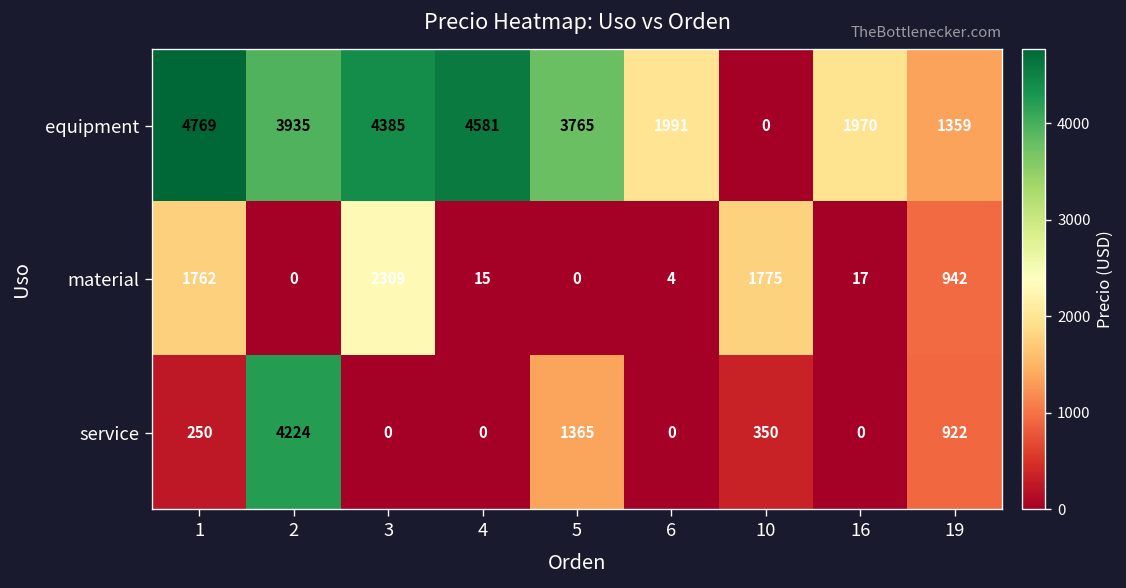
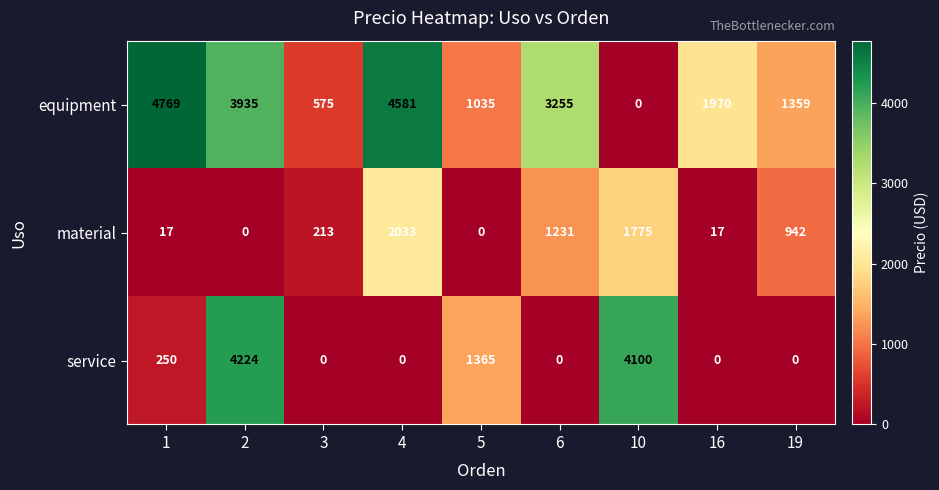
  {
    "equipment": {
      "1": 4769,
      "2": 3935,
-     "3": 4385,
+     "3": 575,
      "4": 4581,
-     "5": 3765,
-     "6": 1991,
+     "5": 1035,
+     "6": 3255,
      "10": 0,
      "16": 1970,
      "19": 1359
    },
    "material": {
-     "1": 1762,
+     "1": 17,
      "2": 0,
-     "3": 2309,
-     "4": 15,
+     "3": 213,
+     "4": 2033,
      "5": 0,
-     "6": 4,
+     "6": 1231,
      "10": 1775,
      "16": 17,
      "19": 942
    },
    "service": {
      "1": 250,
      "2": 4224,
      "3": 0,
      "4": 0,
      "5": 1365,
      "6": 0,
-     "10": 350,
+     "10": 4100,
      "16": 0,
-     "19": 922
+     "19": 0
    }
  }
